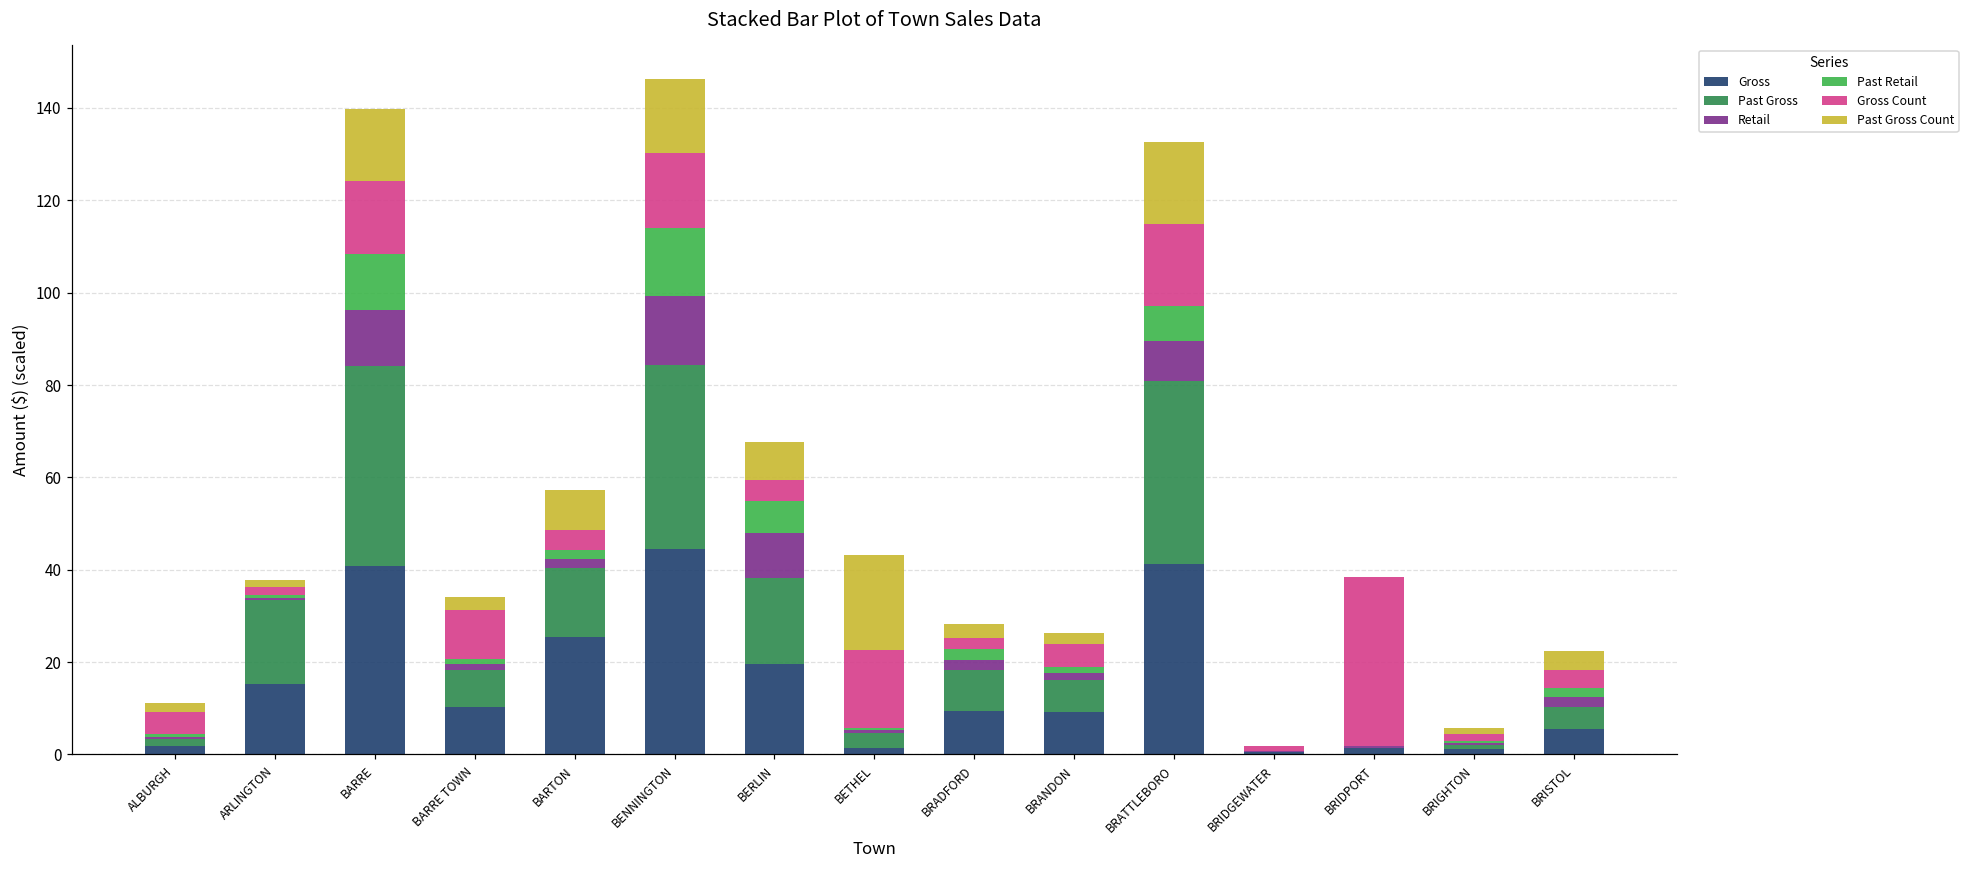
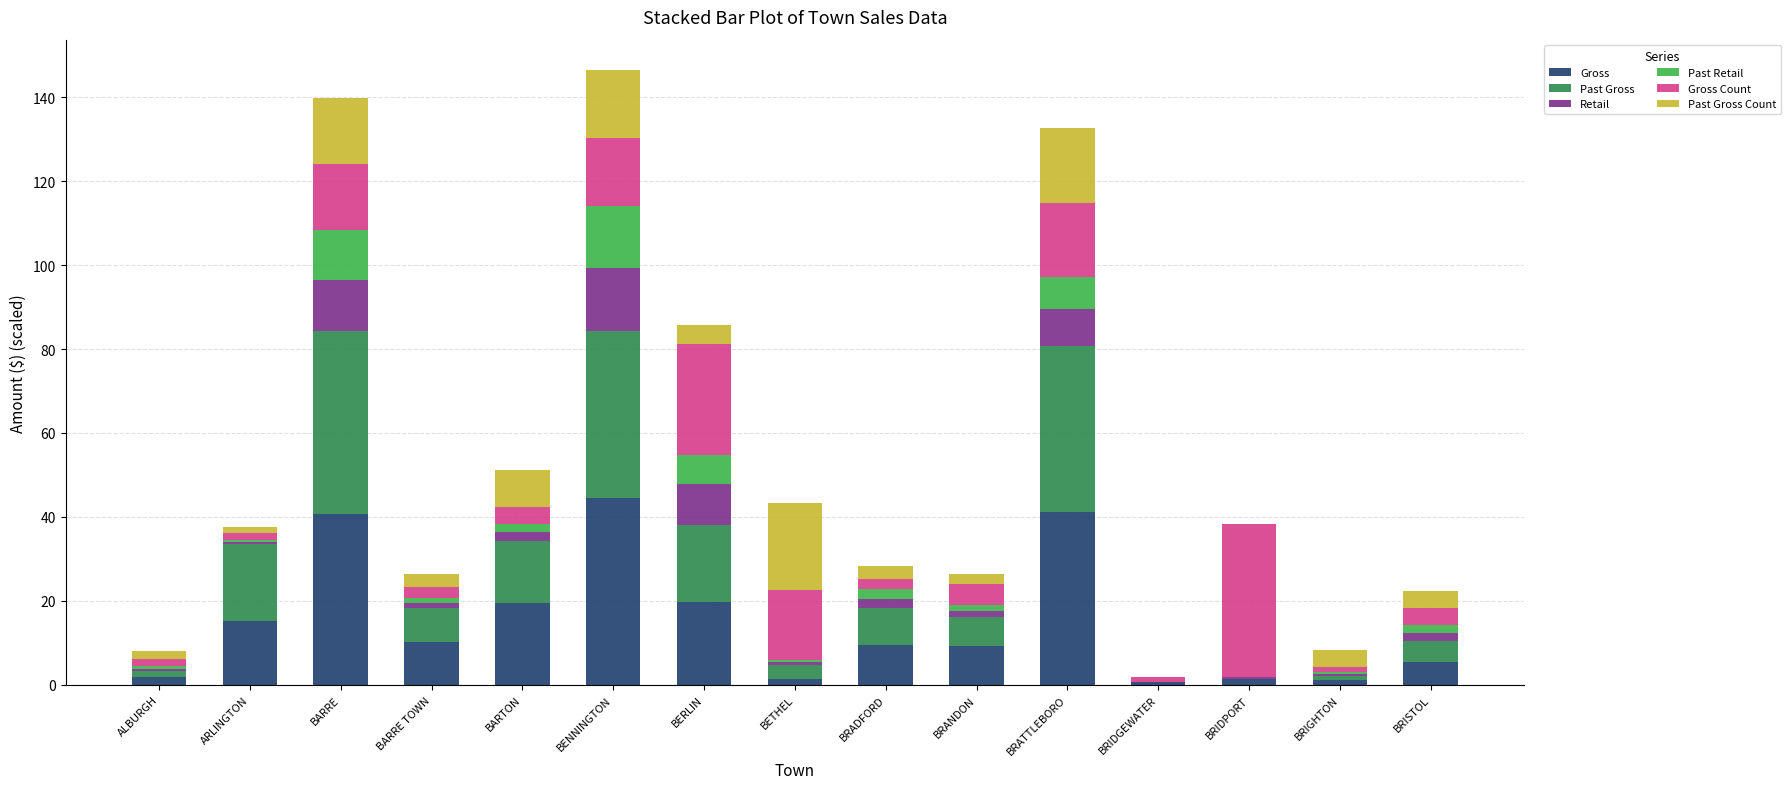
  {
    "Gross": {
      "ALBURGH": 2,
      "ARLINGTON": 15,
      "BARRE": 41,
      "BARRE TOWN": 10,
-     "BARTON": 26,
+     "BARTON": 19,
      "BENNINGTON": 44,
      "BERLIN": 20,
      "BETHEL": 1,
      "BRADFORD": 9,
      "BRANDON": 9,
      "BRATTLEBORO": 41,
      "BRIDPORT": 1,
      "BRIGHTON": 1,
      "BRISTOL": 5
    },
    "Retail": {
      "BARRE": 12,
      "BARRE TOWN": 1,
      "BARTON": 2,
      "BENNINGTON": 15,
      "BERLIN": 10,
      "BRADFORD": 2,
      "BRANDON": 1,
      "BRATTLEBORO": 9,
      "BRISTOL": 2
    },
    "Gross Count": {
-     "ALBURGH": 5,
+     "ALBURGH": 2,
      "ARLINGTON": 2,
      "BARRE": 16,
-     "BARRE TOWN": 11,
+     "BARRE TOWN": 3,
      "BARTON": 4,
      "BENNINGTON": 16,
-     "BERLIN": 5,
+     "BERLIN": 26,
      "BETHEL": 17,
      "BRADFORD": 3,
      "BRANDON": 5,
      "BRATTLEBORO": 18,
      "BRIDGEWATER": 1,
      "BRIDPORT": 37,
      "BRIGHTON": 1,
      "BRISTOL": 4
    },
    "Past Gross Count": {
      "ALBURGH": 2,
      "ARLINGTON": 1,
      "BARRE": 16,
      "BARRE TOWN": 3,
      "BARTON": 9,
      "BENNINGTON": 16,
-     "BERLIN": 8,
+     "BERLIN": 5,
      "BETHEL": 21,
      "BRADFORD": 3,
      "BRANDON": 2,
      "BRATTLEBORO": 18,
      "BRIDGEWATER": 0,
      "BRIDPORT": 0,
-     "BRIGHTON": 1,
+     "BRIGHTON": 4,
      "BRISTOL": 4
    }
  }
